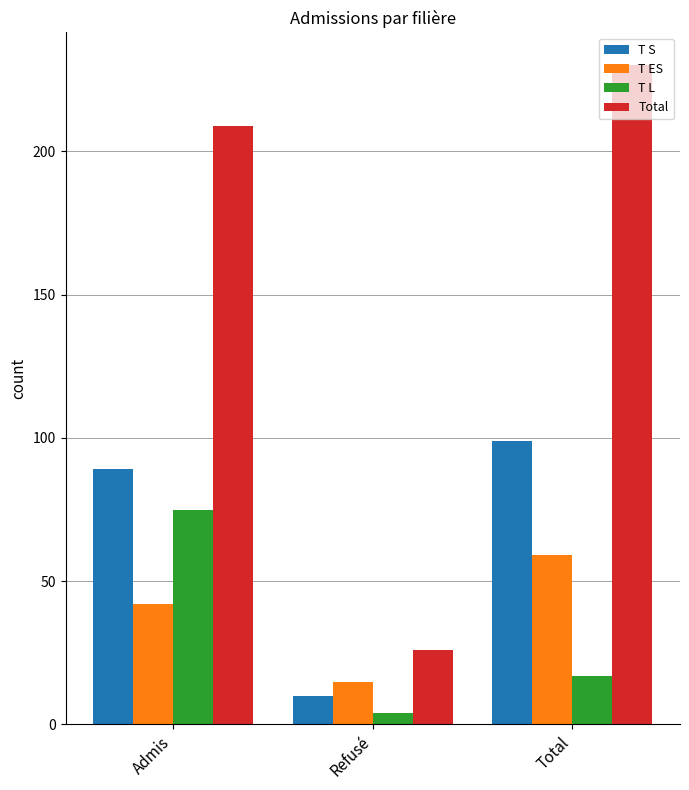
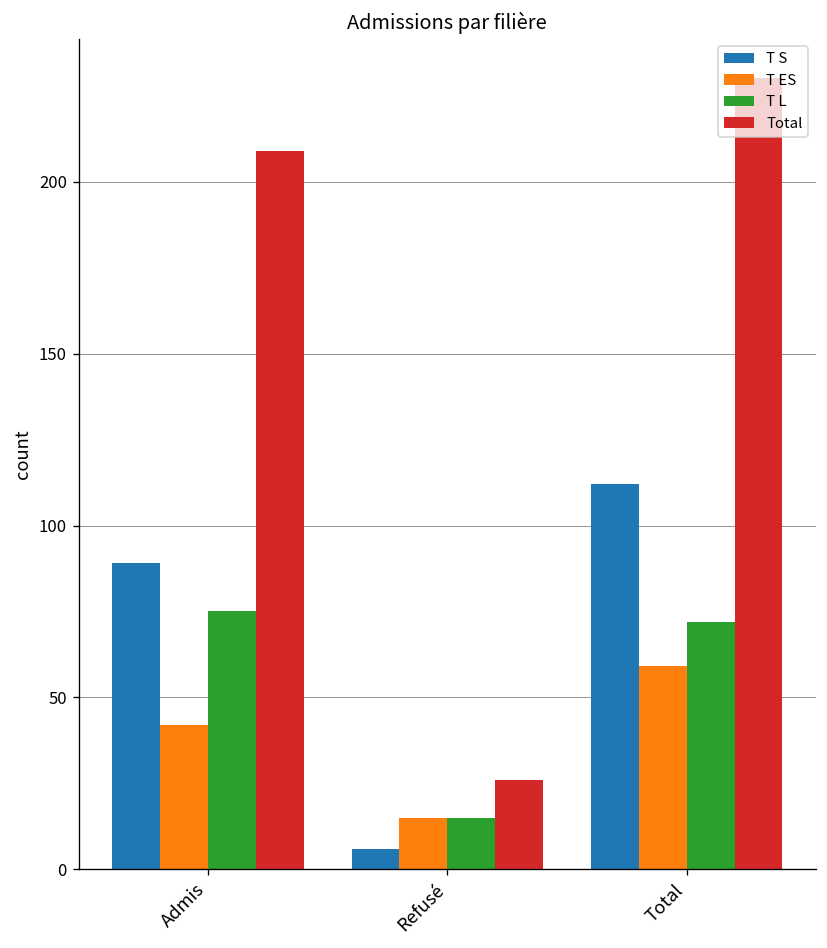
  {
    "T S": {
      "Admis": 89,
-     "Refusé": 10,
-     "Total": 99
+     "Refusé": 6,
+     "Total": 112
    },
    "T ES": {
      "Admis": 42,
      "Refusé": 15,
      "Total": 59
    },
    "T L": {
      "Admis": 75,
-     "Refusé": 4,
-     "Total": 17
+     "Refusé": 15,
+     "Total": 72
    },
    "Total": {
      "Admis": 209,
      "Refusé": 26
    }
  }
